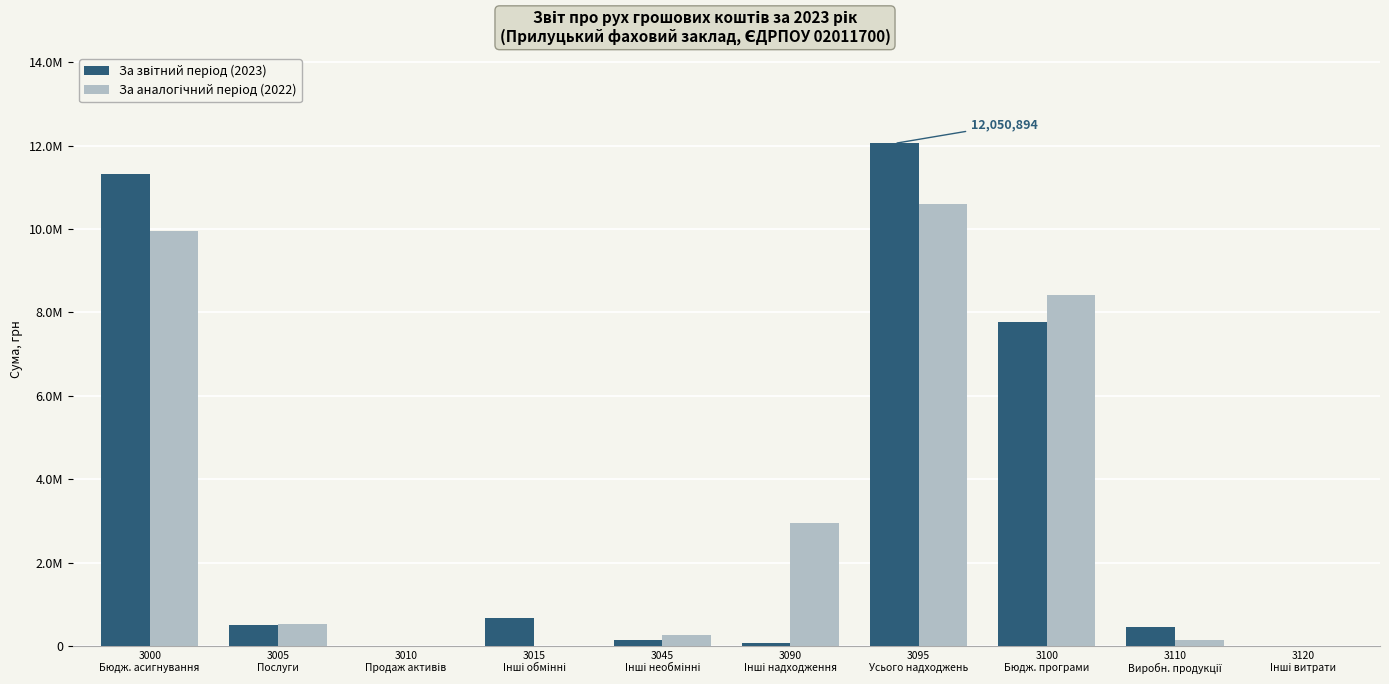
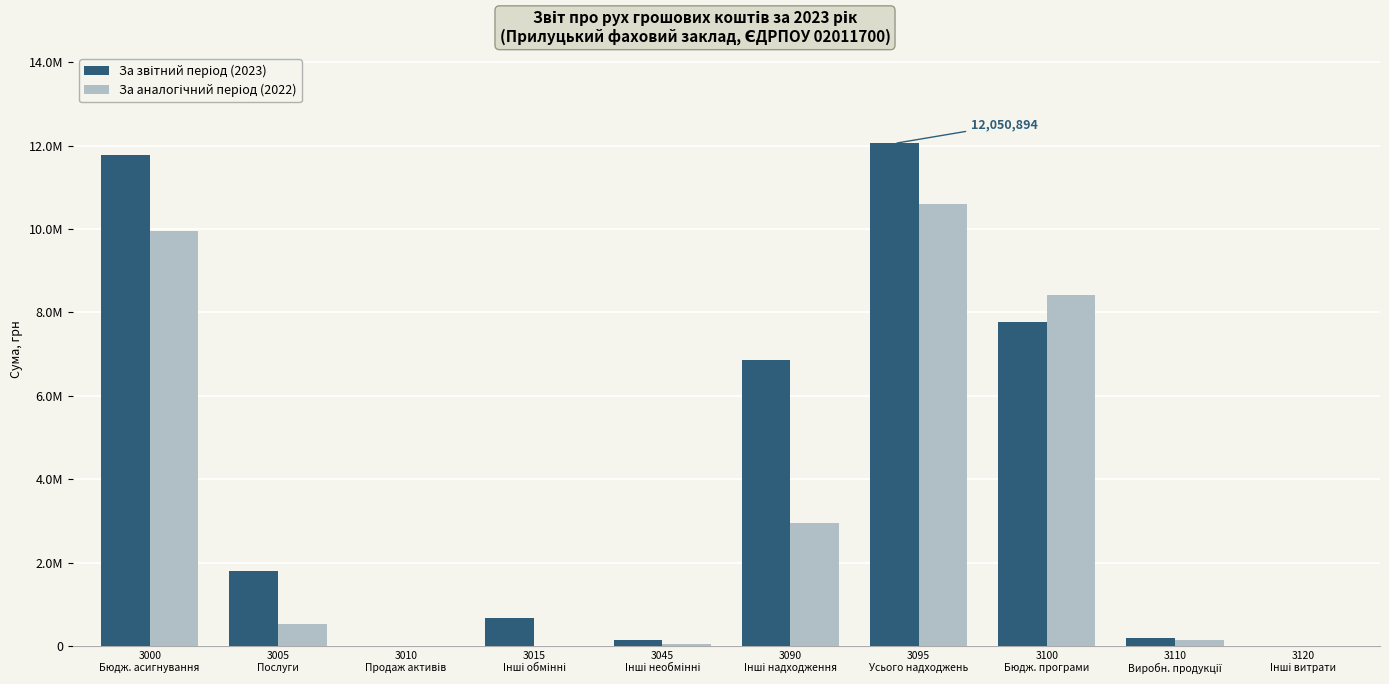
  {
    "За звітний період (2023)": {
-     "3000 Бюдж. асигнування": 11300000,
-     "3005 Послуги": 500000,
+     "3000 Бюдж. асигнування": 11800000,
+     "3005 Послуги": 1800000,
      "3015 Інші обмінні": 700000,
      "3045 Інші необмінні": 100000,
-     "3090 Інші надходження": 100000,
+     "3090 Інші надходження": 6900000,
      "3100 Бюдж. програми": 7800000,
-     "3110 Виробн. продукції": 500000
+     "3110 Виробн. продукції": 200000
    },
    "За аналогічний період (2022)": {
      "3000 Бюдж. асигнування": 10000000,
      "3005 Послуги": 500000,
-     "3045 Інші необмінні": 300000,
+     "3045 Інші необмінні": 100000,
      "3090 Інші надходження": 3000000,
      "3095 Усього надходжень": 10600000,
      "3100 Бюдж. програми": 8400000,
      "3110 Виробн. продукції": 100000,
      "3120 Інші витрати": 0
    }
  }
